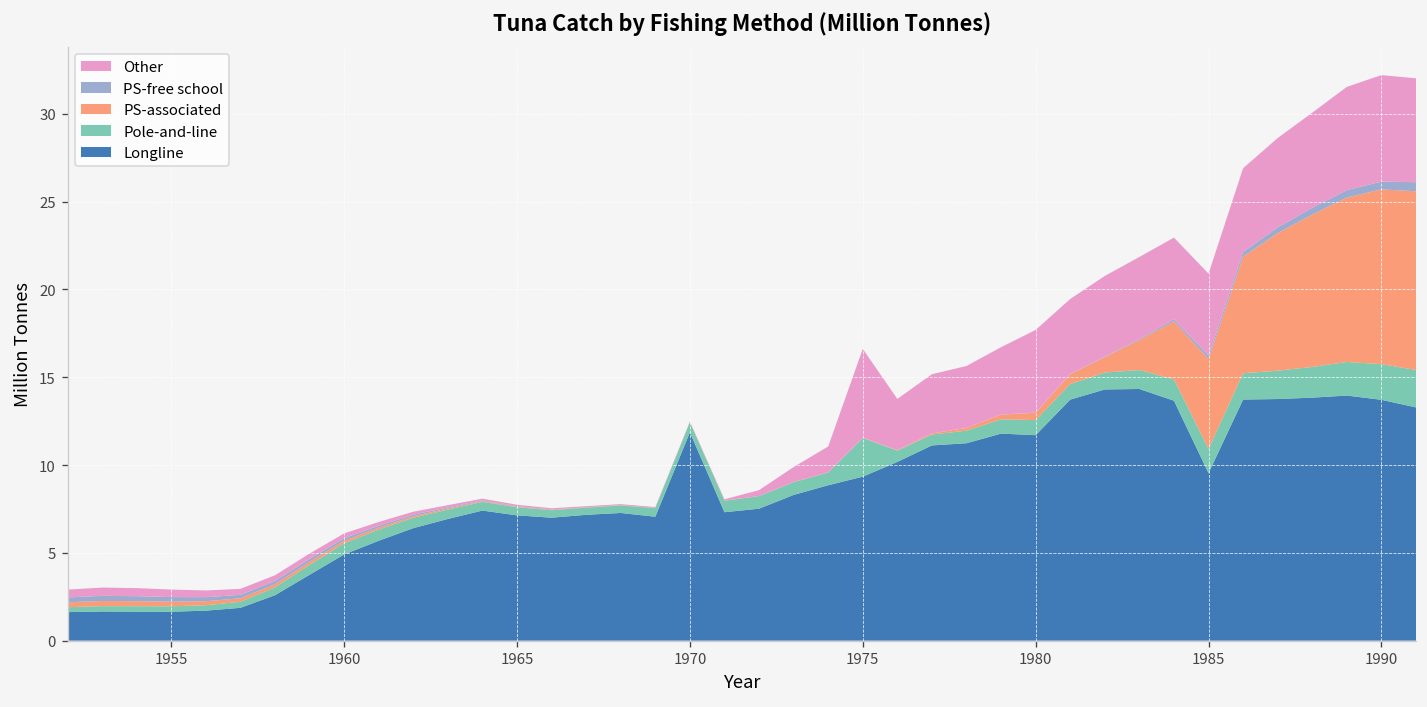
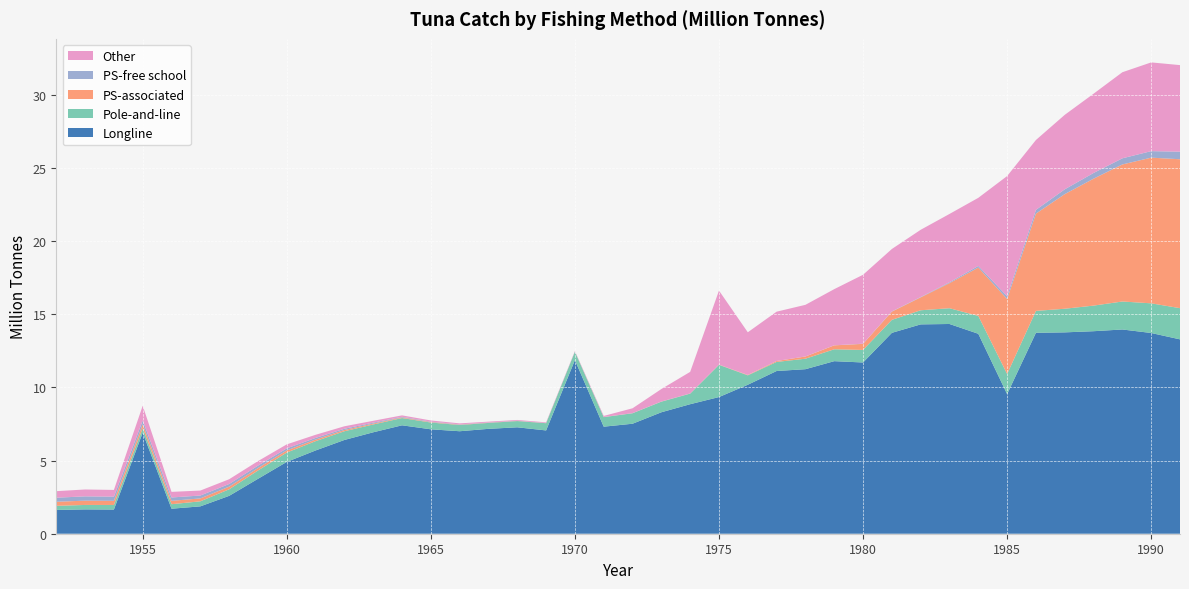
  {
    "Longline": {
-     "1955": 1.6,
+     "1955": 6.9,
      "1960": 4.9,
      "1965": 7.1,
      "1970": 11.9,
      "1975": 9.3,
      "1980": 11.7,
      "1985": 9.5,
      "1990": 13.7
    },
    "Pole-and-line": {
      "1955": 0.3,
      "1980": 0.9,
      "1985": 1.4,
      "1990": 2.0
    },
    "PS-associated": {
      "1955": 0.3,
      "1985": 5.1,
      "1990": 10.0
    },
    "PS-free school": {
      "1955": 0.3,
      "1985": 0.2,
      "1990": 0.4
    },
    "Other": {
-     "1955": 0.4,
+     "1955": 1.0,
      "1960": 0.3,
      "1975": 5.1,
      "1980": 4.7,
-     "1985": 4.7,
+     "1985": 8.2,
      "1990": 6.1
    }
  }
